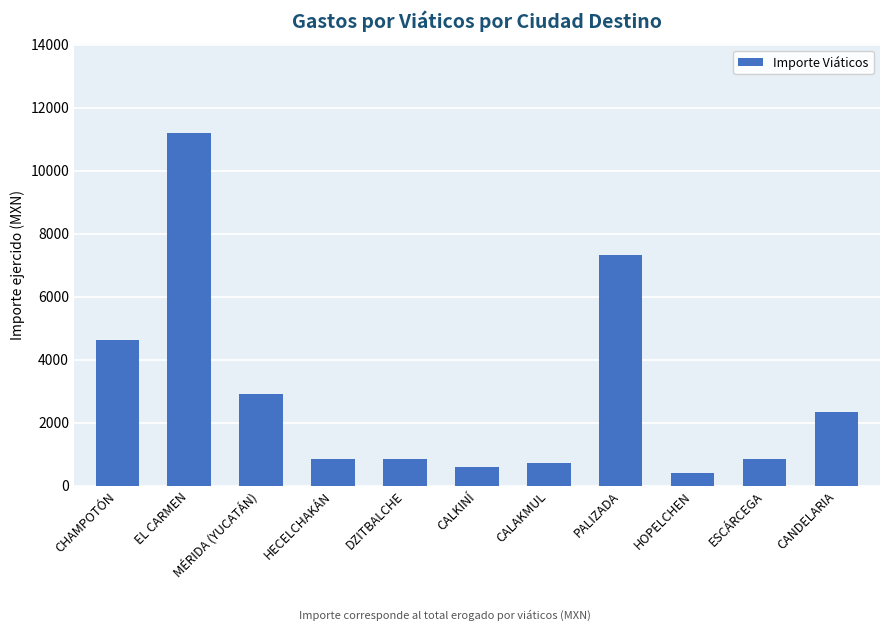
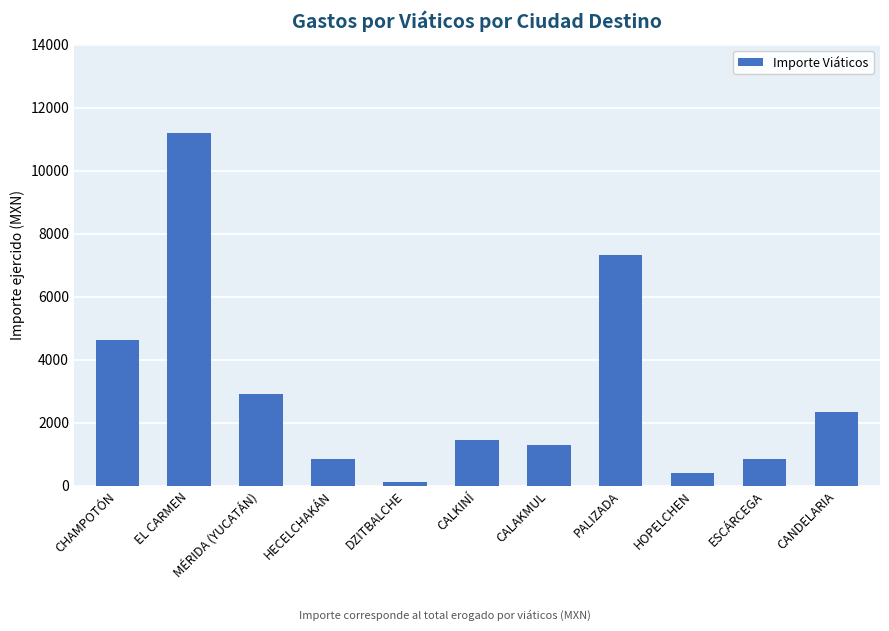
  {
    "CHAMPOTÓN": 4600,
    "EL CARMEN": 11200,
    "MÉRIDA (YUCATÁN)": 2900,
    "HECELCHAKÁN": 800,
-   "DZITBALCHE": 800,
-   "CALKINÍ": 600,
-   "CALAKMUL": 700,
+   "DZITBALCHE": 100,
+   "CALKINÍ": 1500,
+   "CALAKMUL": 1300,
    "PALIZADA": 7300,
    "HOPELCHEN": 400,
    "ESCÁRCEGA": 800,
    "CANDELARIA": 2300
  }
